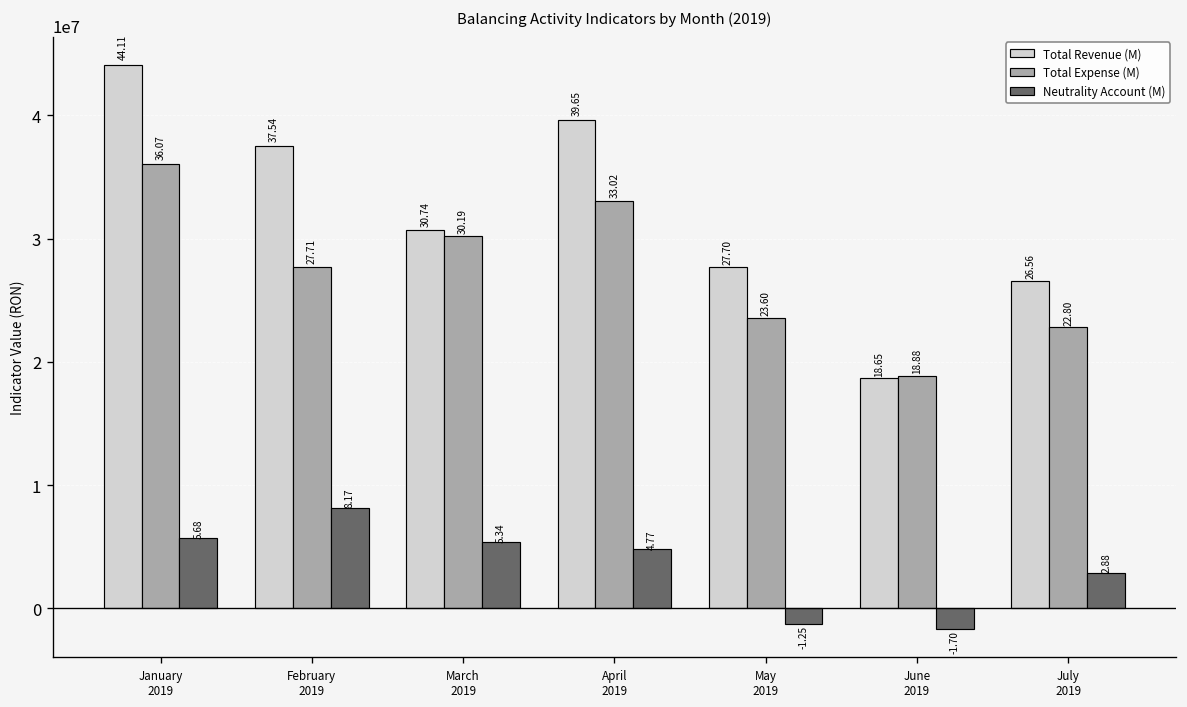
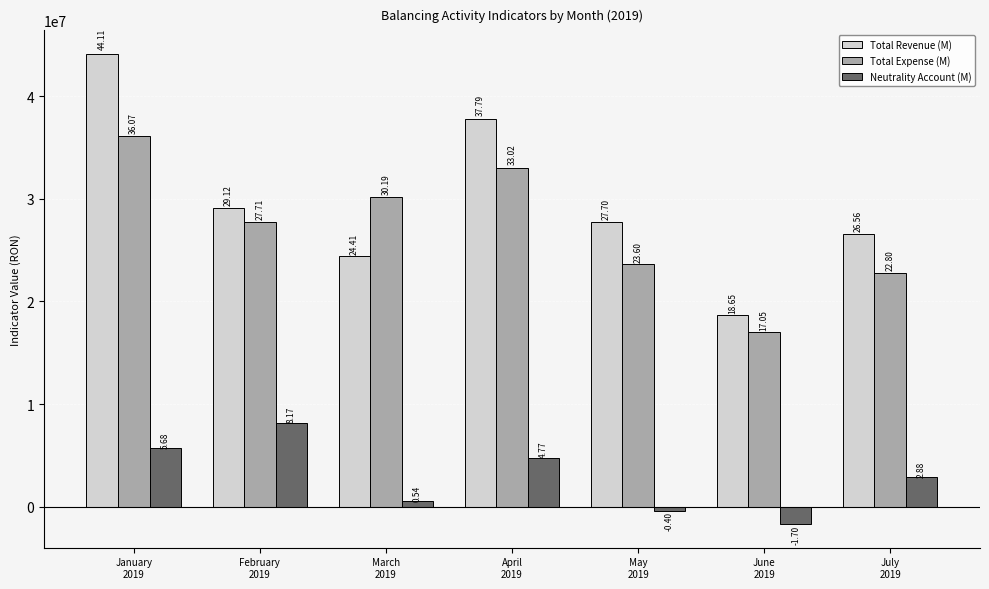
  {
    "Total Revenue (M)": {
-     "February 2019": 37.54,
-     "March 2019": 30.74,
-     "April 2019": 39.65
+     "February 2019": 29.12,
+     "March 2019": 24.41,
+     "April 2019": 37.79
    },
    "Total Expense (M)": {
-     "June 2019": 18.88
+     "June 2019": 17.05
    },
    "Neutrality Account (M)": {
-     "March 2019": 5.34,
-     "May 2019": -1.25
+     "March 2019": 0.54,
+     "May 2019": -0.40
    }
  }
